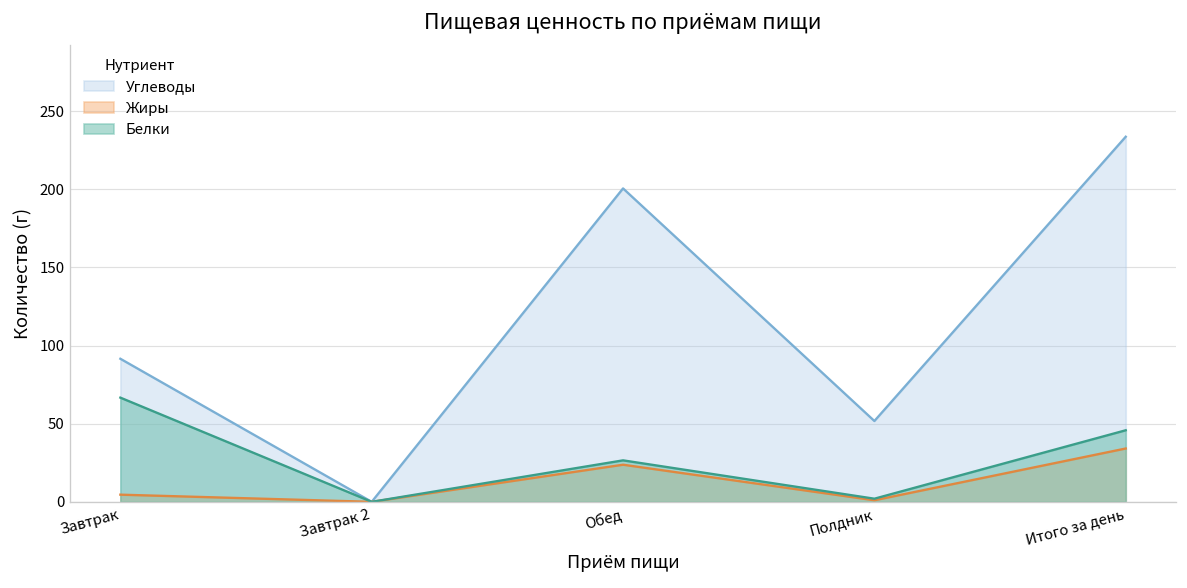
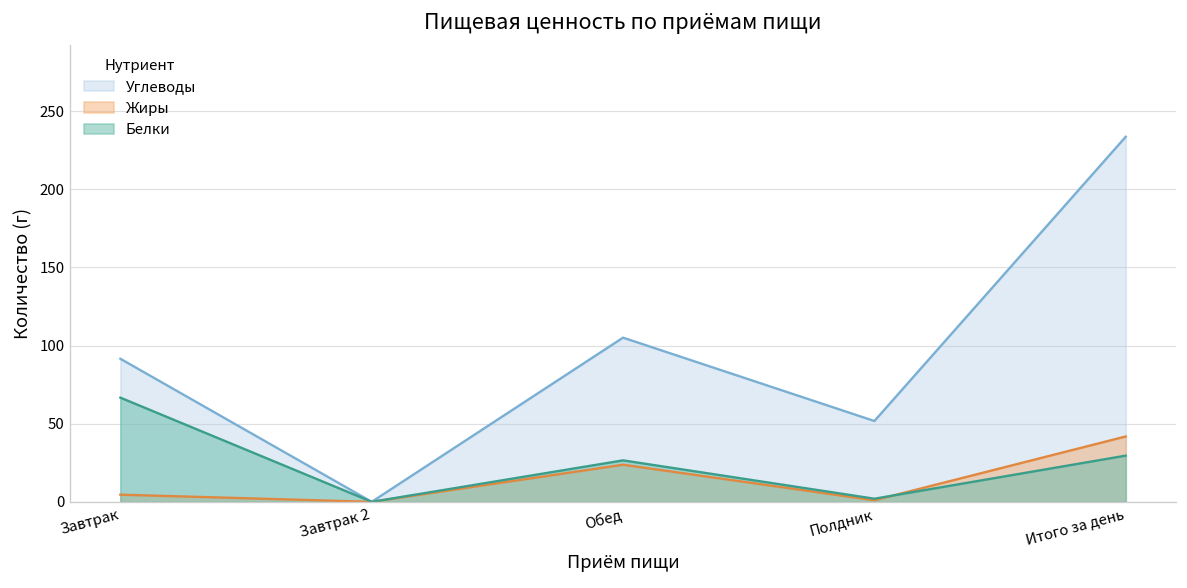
  {
    "Углеводы": {
      "Завтрак": 92,
-     "Обед": 200,
+     "Обед": 105,
      "Полдник": 52,
      "Итого за день": 234
    },
    "Жиры": {
      "Завтрак": 5,
      "Обед": 24,
-     "Итого за день": 34
+     "Итого за день": 42
    },
    "Белки": {
      "Завтрак": 67,
      "Обед": 27,
-     "Итого за день": 46
+     "Итого за день": 30
    }
  }
